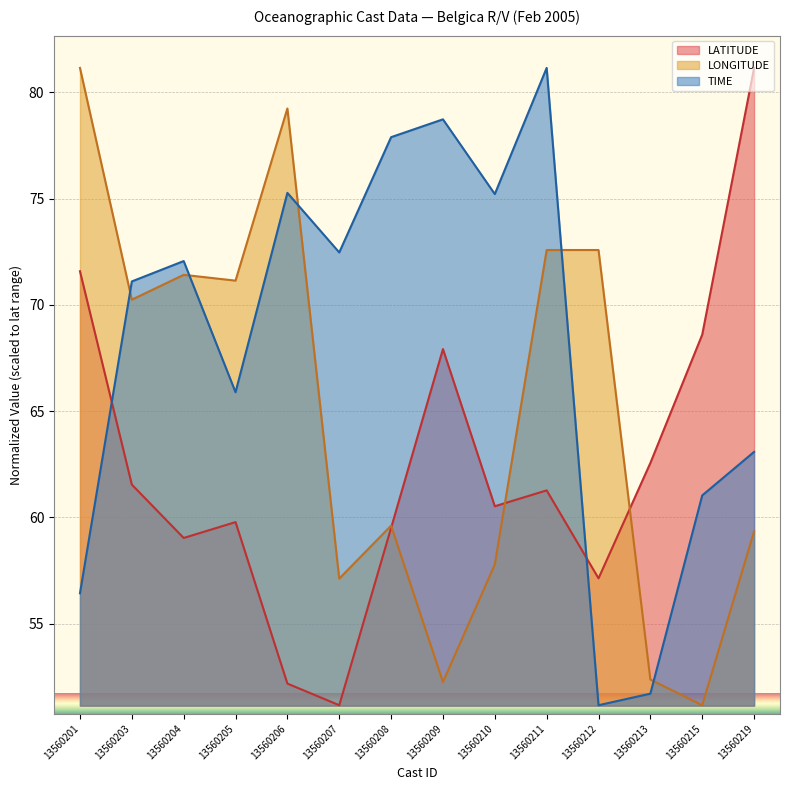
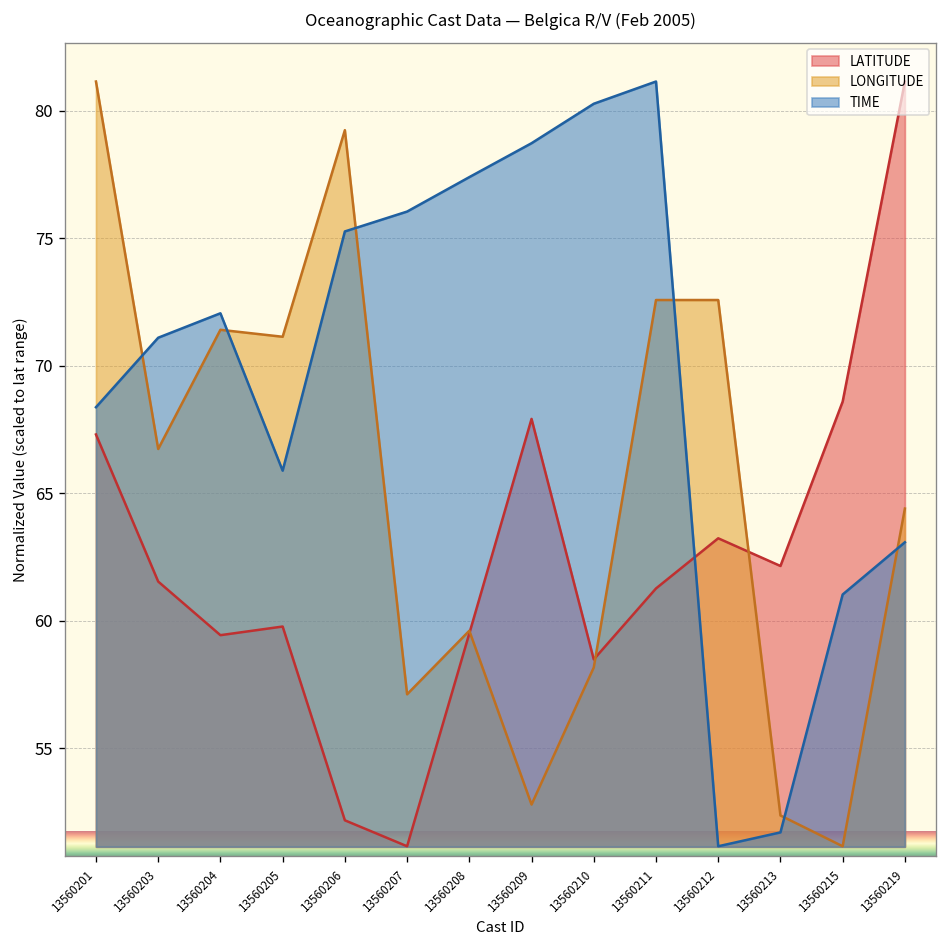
  {
    "LATITUDE": {
-     "13560201": 71.6,
+     "13560201": 67.3,
      "13560203": 61.5,
-     "13560204": 59.0,
+     "13560204": 59.4,
      "13560205": 59.8,
      "13560206": 52.2,
      "13560207": 51.2,
      "13560209": 67.9,
-     "13560210": 60.5,
+     "13560210": 58.5,
      "13560211": 61.3,
-     "13560212": 57.1,
-     "13560213": 62.6,
+     "13560212": 63.2,
+     "13560213": 62.2,
      "13560215": 68.6
    },
    "LONGITUDE": {
      "13560201": 81.2,
-     "13560203": 70.2,
+     "13560203": 66.7,
      "13560204": 71.4,
      "13560205": 71.1,
      "13560206": 79.2,
      "13560207": 57.1,
-     "13560209": 52.2,
-     "13560210": 57.8,
+     "13560209": 52.8,
+     "13560210": 58.2,
      "13560211": 72.6,
      "13560212": 72.6,
      "13560213": 52.4,
      "13560215": 51.2,
-     "13560219": 59.3
+     "13560219": 64.4
    },
    "TIME": {
-     "13560201": 56.4,
+     "13560201": 68.4,
      "13560203": 71.1,
      "13560204": 72.1,
      "13560205": 65.9,
      "13560206": 75.3,
-     "13560207": 72.5,
-     "13560208": 77.9,
+     "13560207": 76.1,
+     "13560208": 77.4,
      "13560209": 78.7,
-     "13560210": 75.2,
+     "13560210": 80.3,
      "13560211": 81.2,
      "13560212": 51.2,
      "13560213": 51.7,
      "13560215": 61.0,
      "13560219": 63.1
    }
  }
